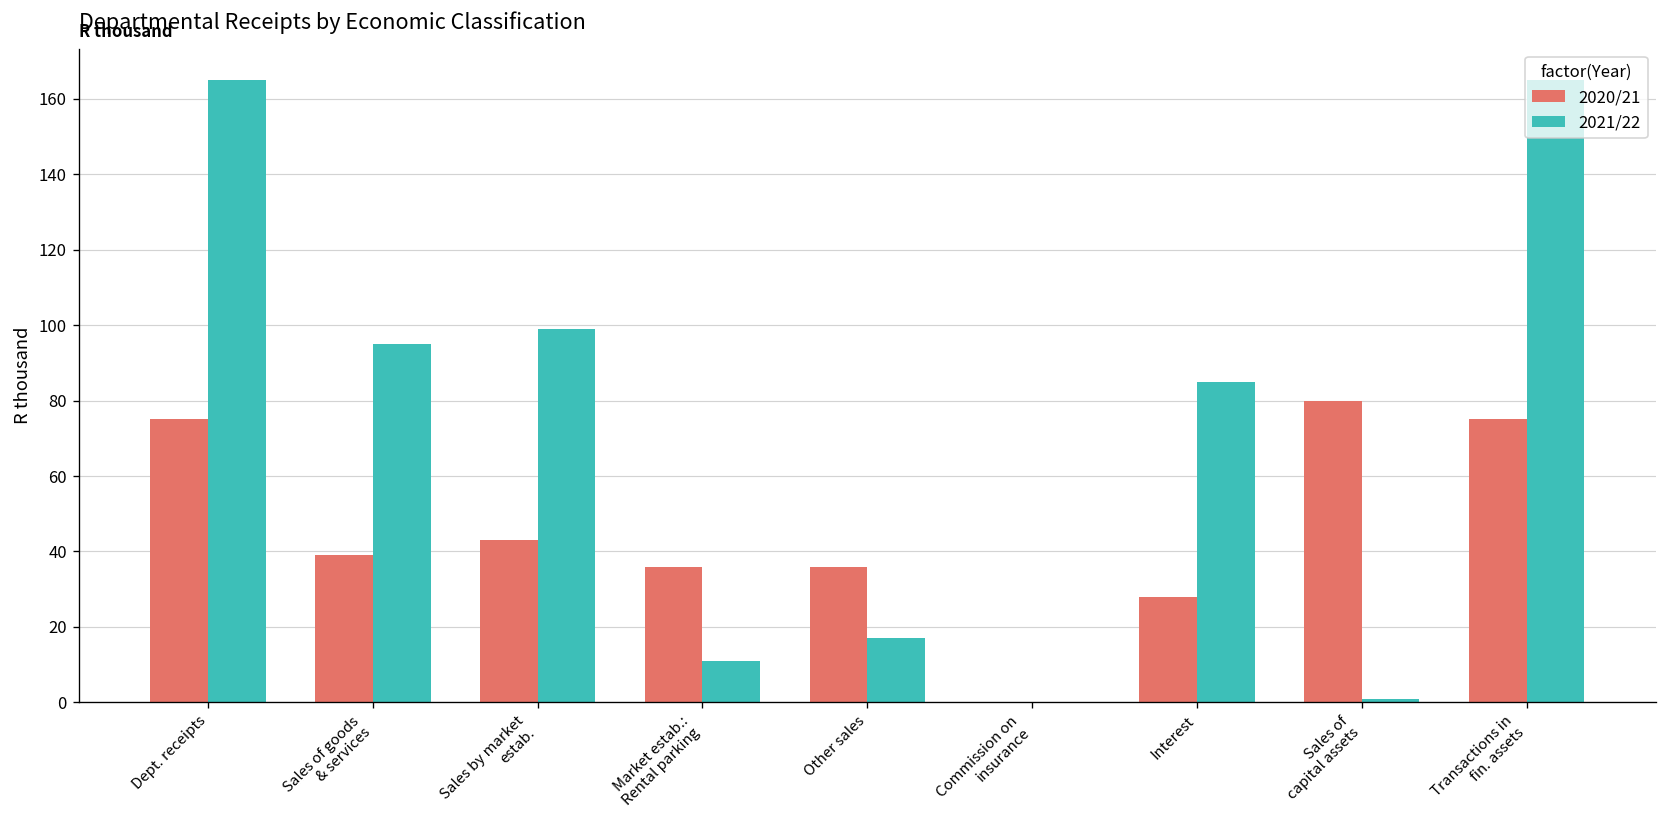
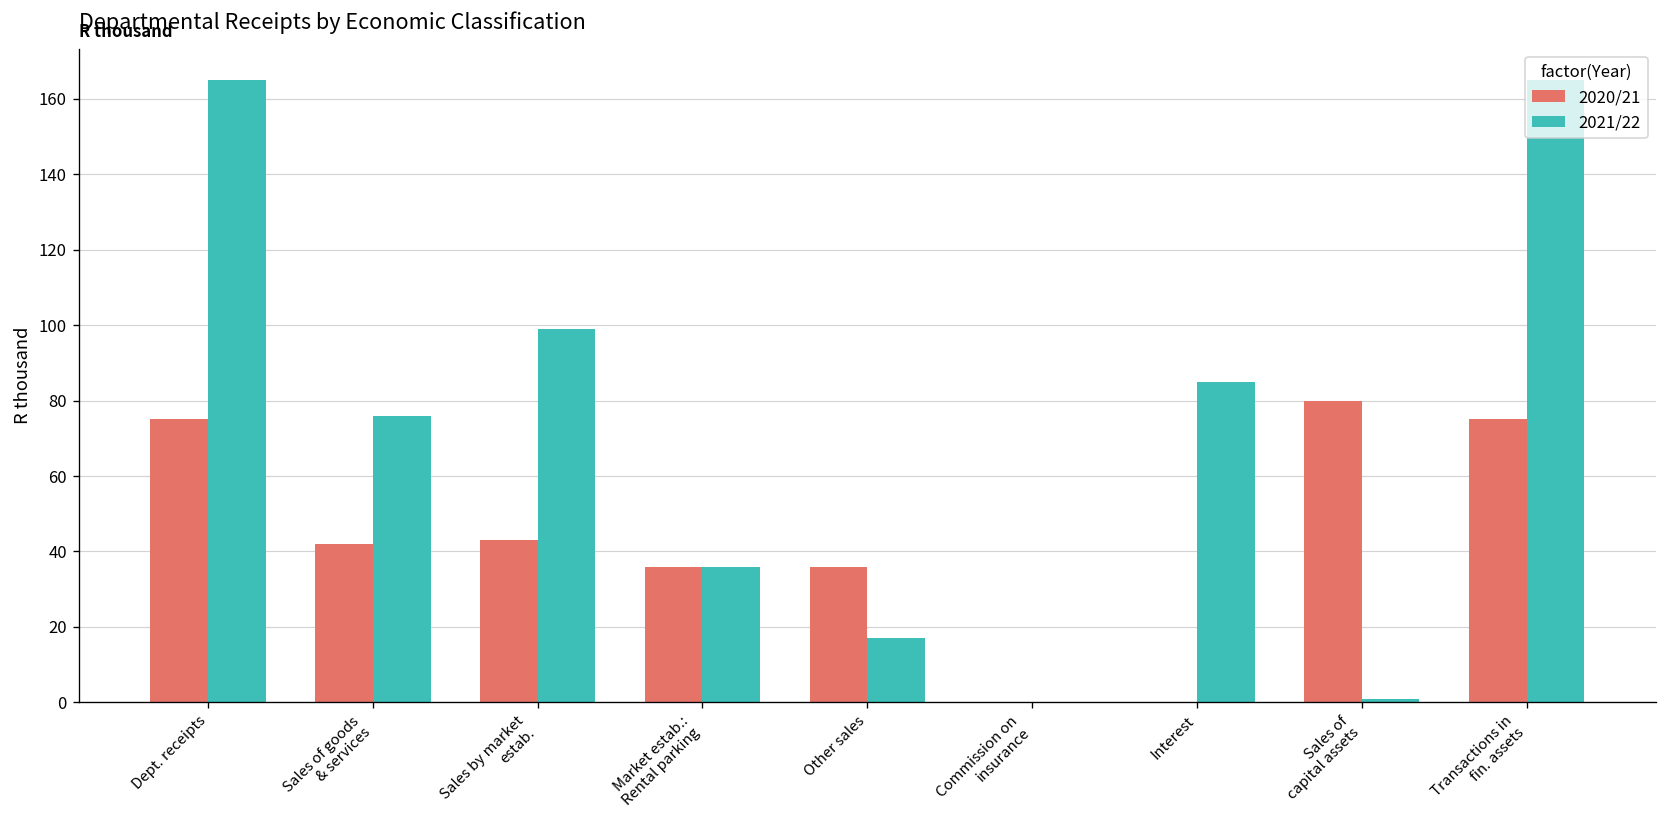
  {
    "2020/21": {
      "Dept. receipts": 75,
-     "Sales of goods & services": 39,
+     "Sales of goods & services": 42,
      "Sales by market estab.": 43,
      "Market estab.: Rental parking": 36,
      "Other sales": 36,
      "Commission on insurance": 0,
-     "Interest": 28,
+     "Interest": 0,
      "Sales of capital assets": 80,
      "Transactions in fin. assets": 75
    },
    "2021/22": {
      "Dept. receipts": 165,
-     "Sales of goods & services": 95,
+     "Sales of goods & services": 76,
      "Sales by market estab.": 99,
-     "Market estab.: Rental parking": 11,
+     "Market estab.: Rental parking": 36,
      "Other sales": 17,
      "Commission on insurance": 0,
      "Interest": 85,
      "Sales of capital assets": 1
    }
  }
